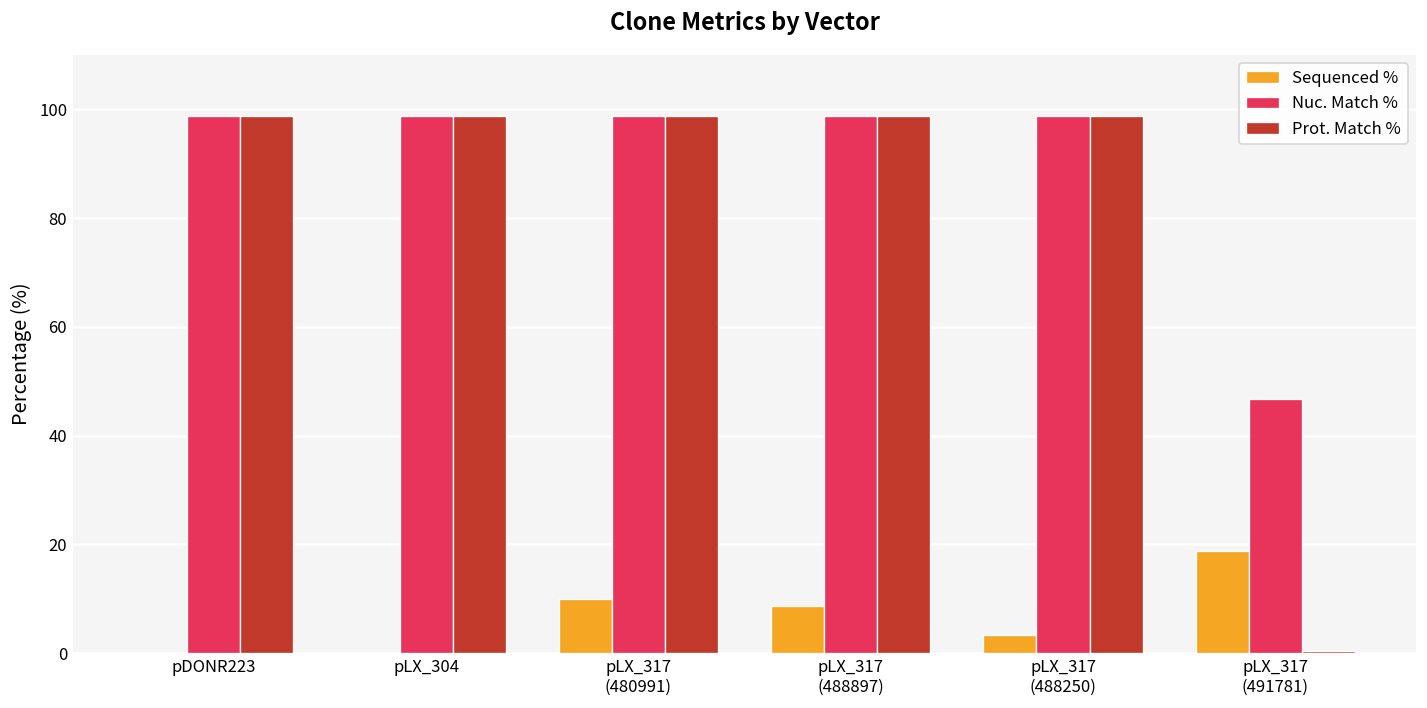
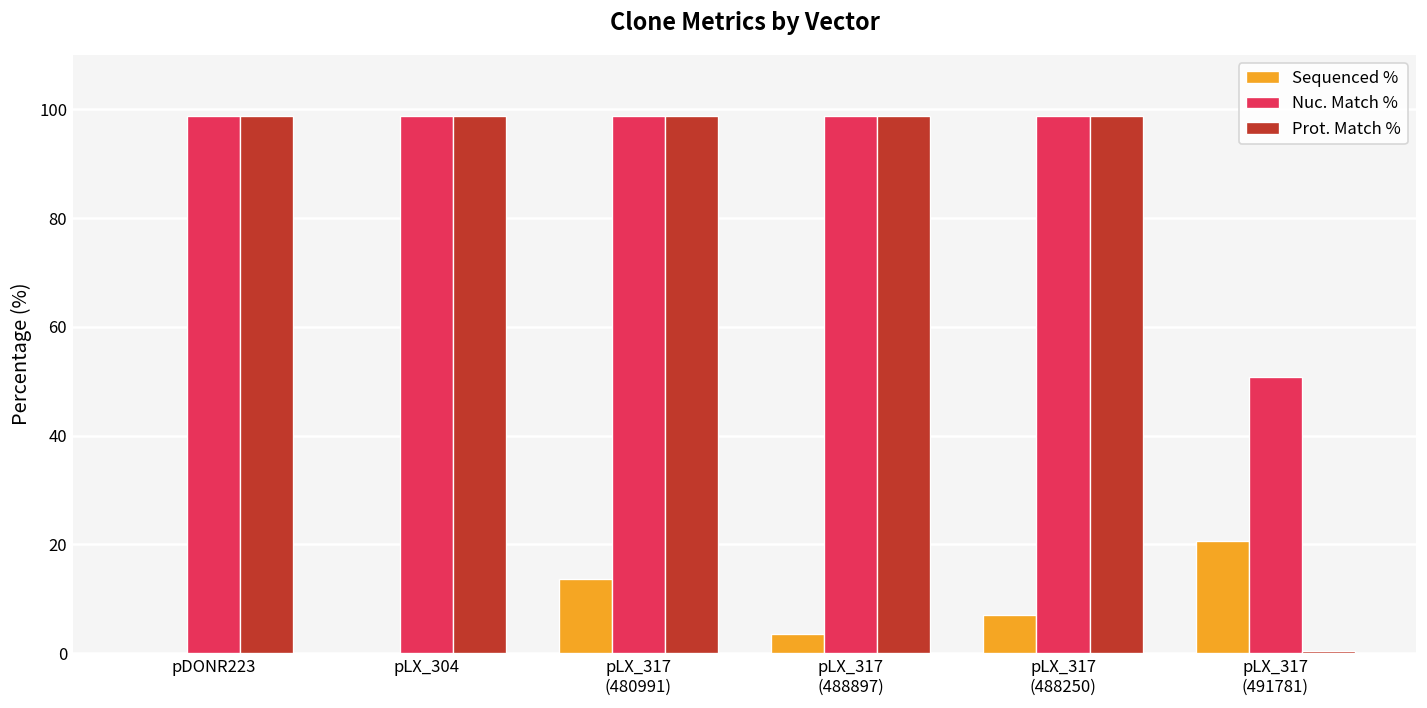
  {
    "Sequenced %": {
      "pDONR223": 0,
      "pLX_304": 0,
-     "pLX_317 (480991)": 10,
-     "pLX_317 (488897)": 9,
-     "pLX_317 (488250)": 3,
-     "pLX_317 (491781)": 19
+     "pLX_317 (480991)": 14,
+     "pLX_317 (488897)": 4,
+     "pLX_317 (488250)": 7,
+     "pLX_317 (491781)": 21
    },
    "Nuc. Match %": {
      "pDONR223": 99,
      "pLX_304": 99,
      "pLX_317 (480991)": 99,
      "pLX_317 (488897)": 99,
      "pLX_317 (488250)": 99,
-     "pLX_317 (491781)": 47
+     "pLX_317 (491781)": 51
    },
    "Prot. Match %": {
      "pDONR223": 99,
      "pLX_304": 99,
      "pLX_317 (480991)": 99,
      "pLX_317 (488897)": 99,
      "pLX_317 (488250)": 99
    }
  }
